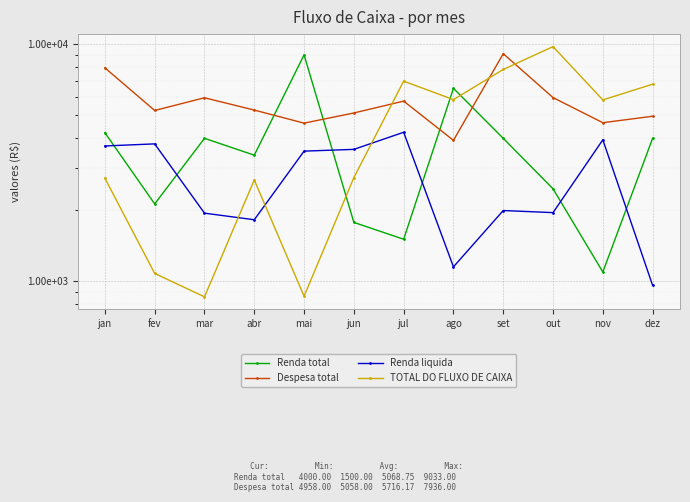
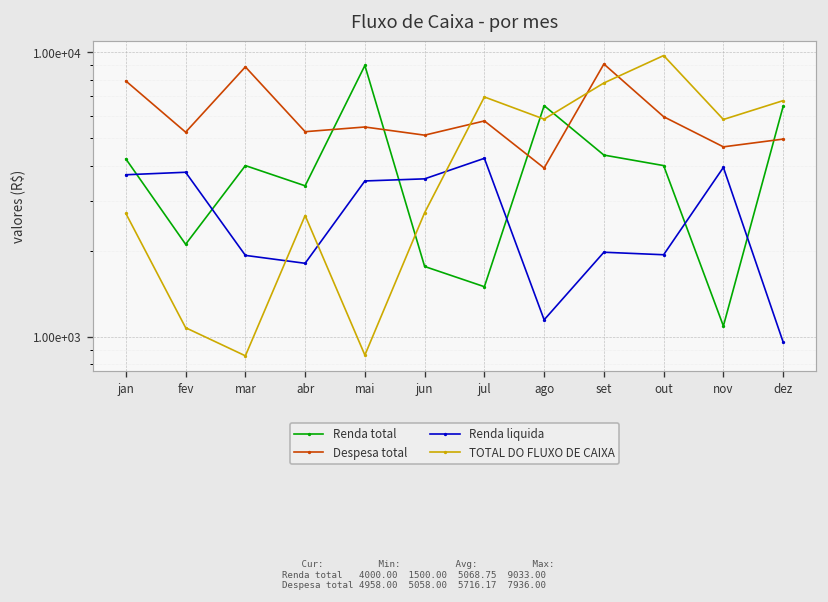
  {
    "Renda total": {
      "jan": 4200,
      "fev": 2100,
      "mar": 4000,
      "abr": 3400,
      "mai": 9000,
      "jun": 1800,
      "jul": 1500,
      "ago": 6500,
-     "set": 4000,
-     "out": 2400,
+     "set": 4400,
+     "out": 4000,
      "nov": 1100,
-     "dez": 4000
+     "dez": 6500
    },
    "Despesa total": {
      "jan": 7900,
      "fev": 5200,
-     "mar": 5900,
+     "mar": 8900,
      "abr": 5300,
-     "mai": 4600,
+     "mai": 5500,
      "jun": 5100,
      "jul": 5700,
      "ago": 3900,
      "set": 9100,
      "out": 5900,
      "nov": 4700,
      "dez": 5000
    },
    "Renda liquida": {
      "jan": 3700,
      "fev": 3800,
      "mar": 1900,
      "abr": 1800,
      "mai": 3500,
      "jun": 3600,
      "jul": 4200,
      "ago": 1100,
      "set": 2000,
      "out": 1900,
      "nov": 3900,
      "dez": 960
    },
    "TOTAL DO FLUXO DE CAIXA": {
      "jan": 2700,
      "fev": 1100,
      "mar": 860,
      "abr": 2700,
      "mai": 860,
      "jun": 2700,
      "jul": 7000,
      "ago": 5800,
      "set": 7800,
      "out": 9800,
      "nov": 5800,
      "dez": 6800
    }
  }
